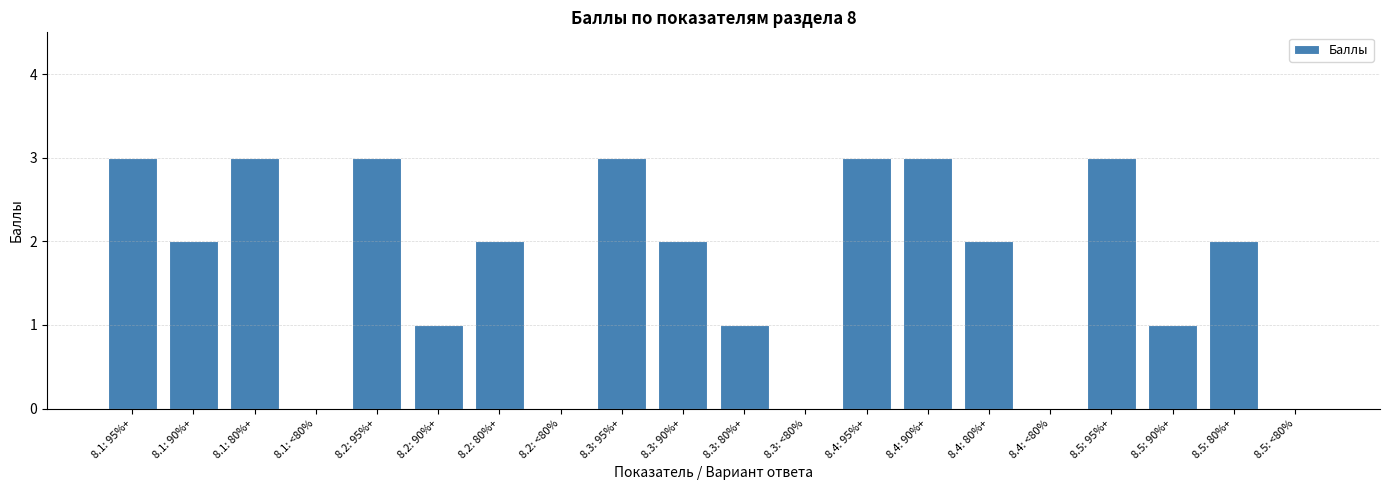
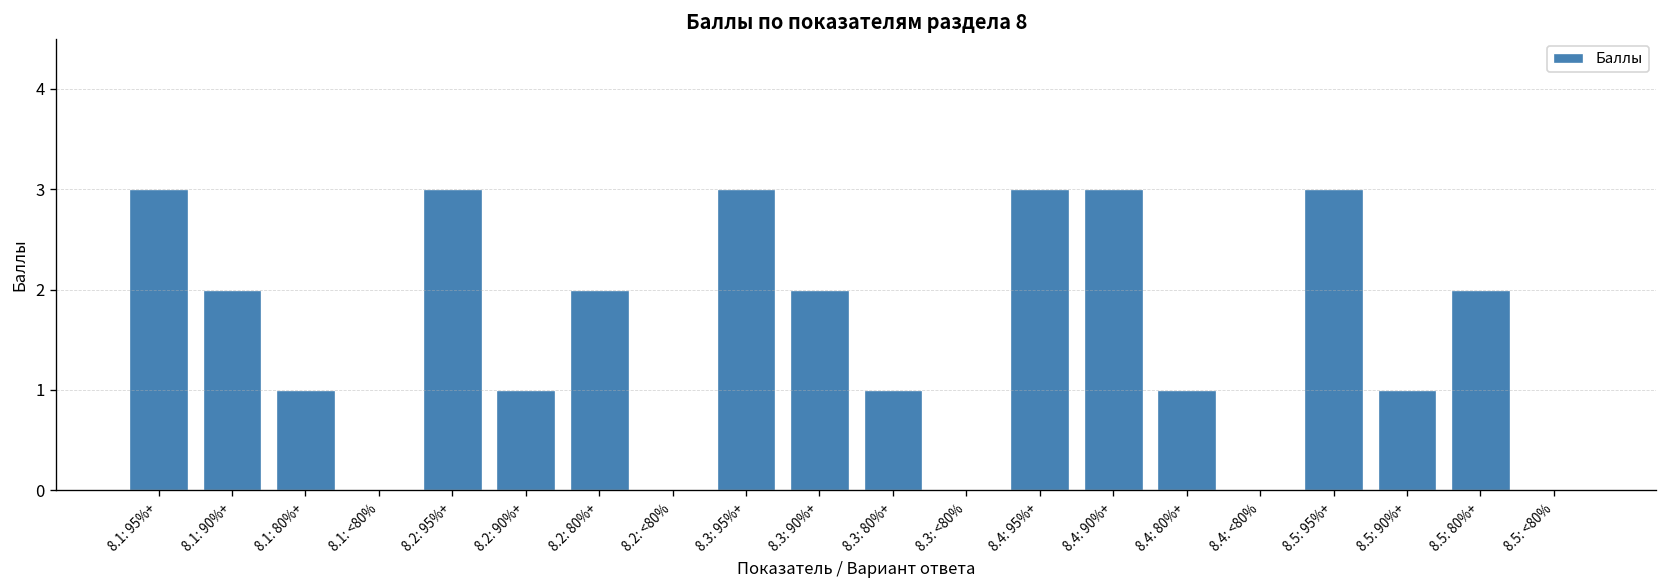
  {
    "8.1: 95%+": 3,
    "8.1: 90%+": 2,
-   "8.1: 80%+": 3,
+   "8.1: 80%+": 1,
    "8.1: <80%": 0,
    "8.2: 95%+": 3,
    "8.2: 90%+": 1,
    "8.2: 80%+": 2,
    "8.2: <80%": 0,
    "8.3: 95%+": 3,
    "8.3: 90%+": 2,
    "8.3: 80%+": 1,
    "8.3: <80%": 0,
    "8.4: 95%+": 3,
    "8.4: 90%+": 3,
-   "8.4: 80%+": 2,
+   "8.4: 80%+": 1,
    "8.4: <80%": 0,
    "8.5: 95%+": 3,
    "8.5: 90%+": 1,
    "8.5: 80%+": 2,
    "8.5: <80%": 0
  }
